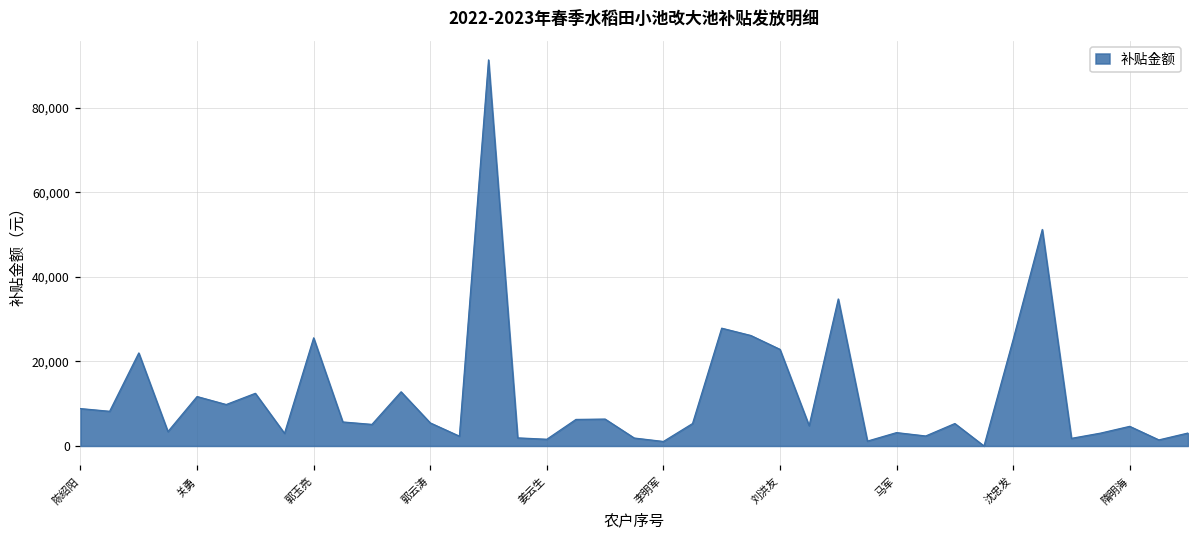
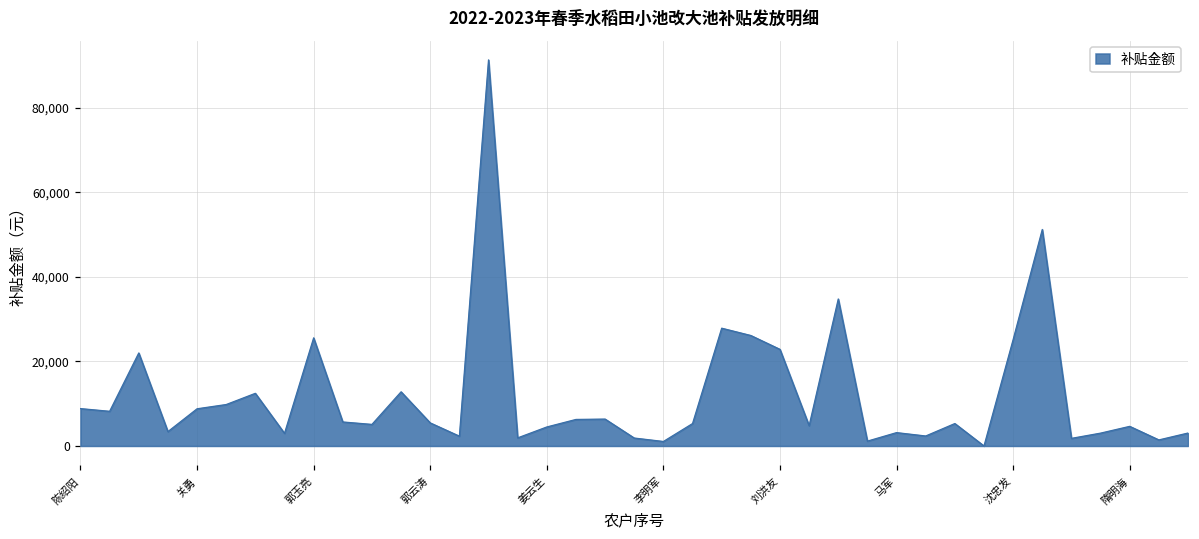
  {
    "陈绍阳": "9,000",
-   "关勇": "12,000",
+   "关勇": "9,000",
    "郭玉亮": "26,000",
    "郭云涛": "5,000",
-   "姜云生": "2,000",
+   "姜云生": "4,000",
    "李明军": "1,000",
    "刘洪友": "23,000",
    "马军": "3,000",
    "沈忠发": "25,000",
    "隋明海": "5,000"
  }
